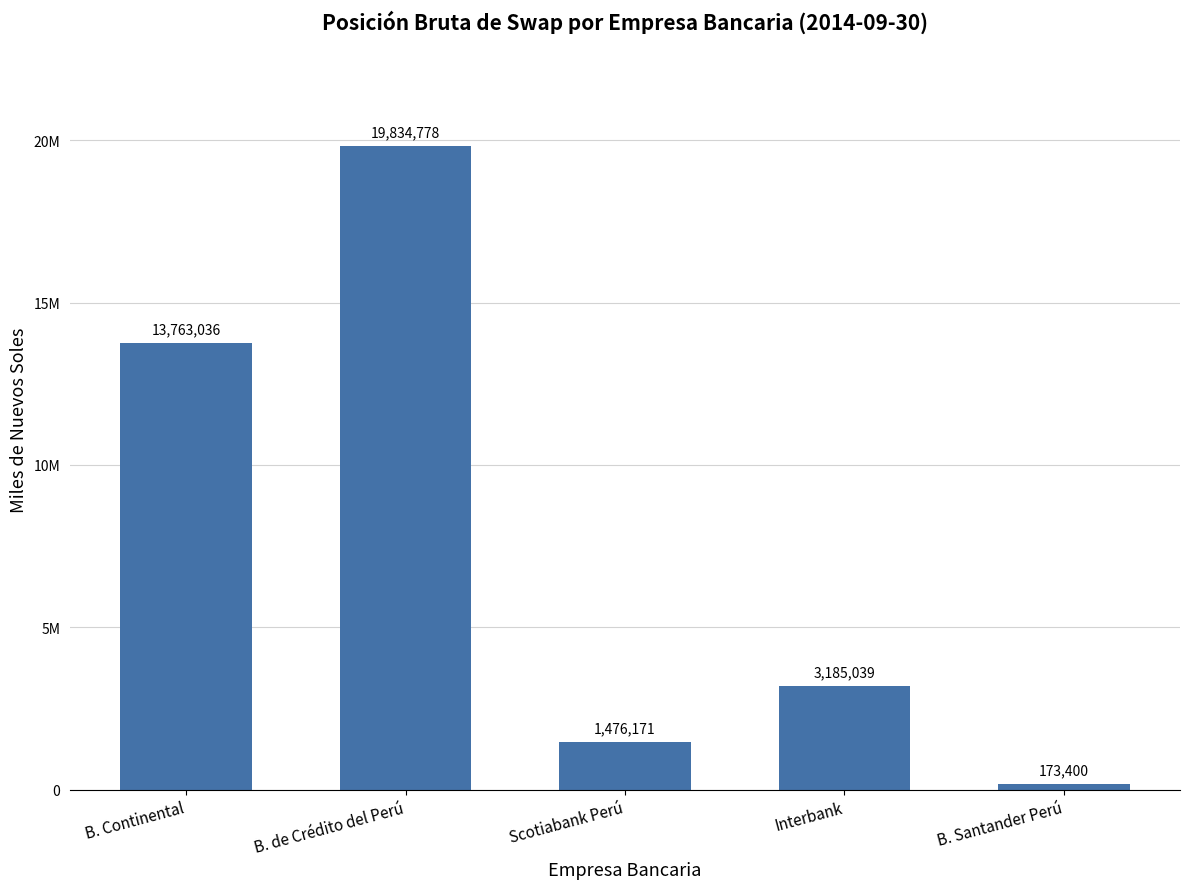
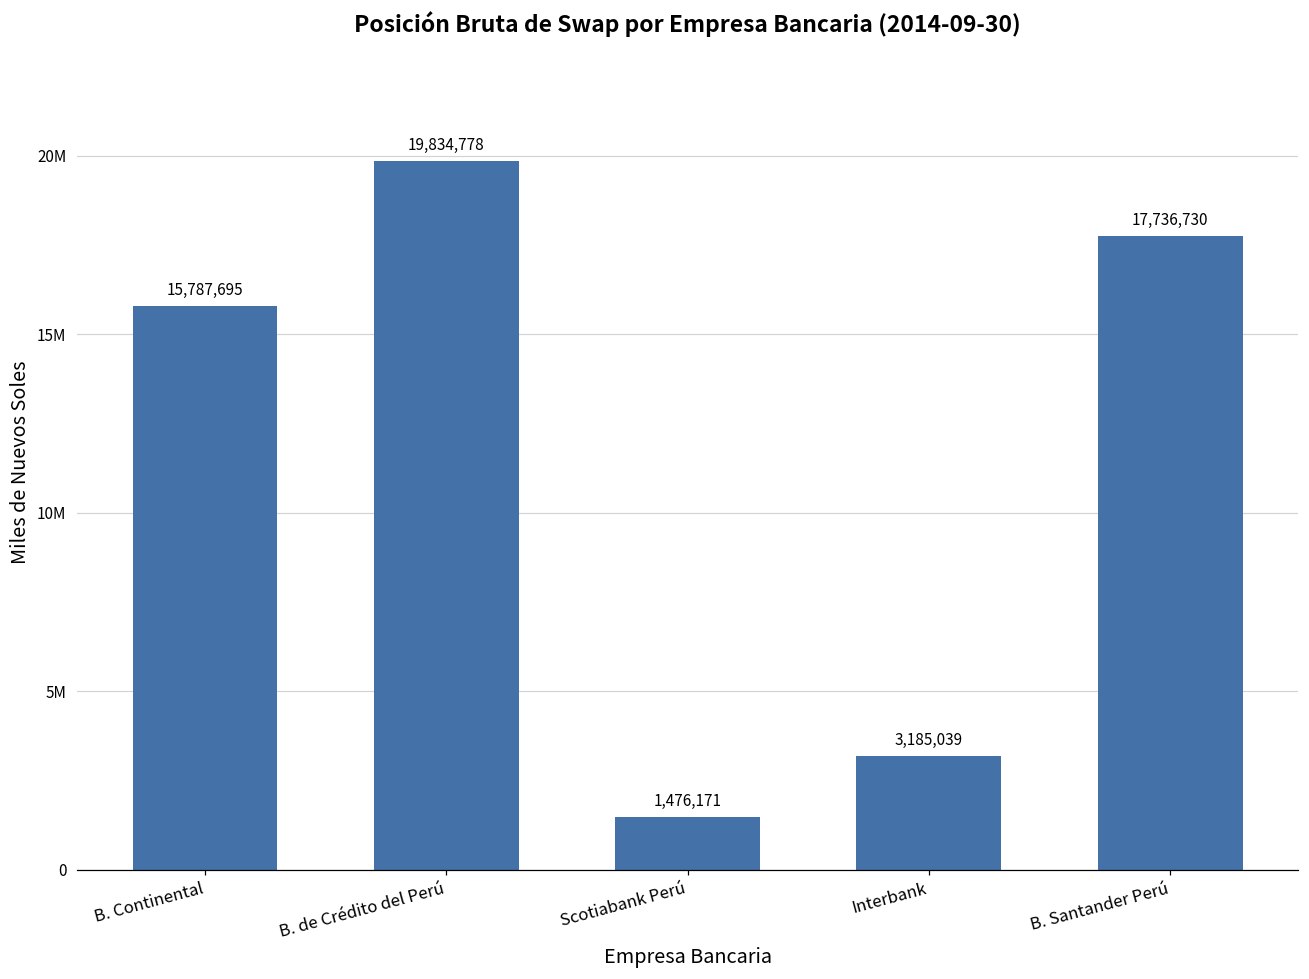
  {
-   "B. Continental": "13,763,036",
+   "B. Continental": "15,787,695",
    "B. de Crédito del Perú": "19,834,778",
    "Scotiabank Perú": "1,476,171",
    "Interbank": "3,185,039",
-   "B. Santander Perú": "173,400"
+   "B. Santander Perú": "17,736,730"
  }
